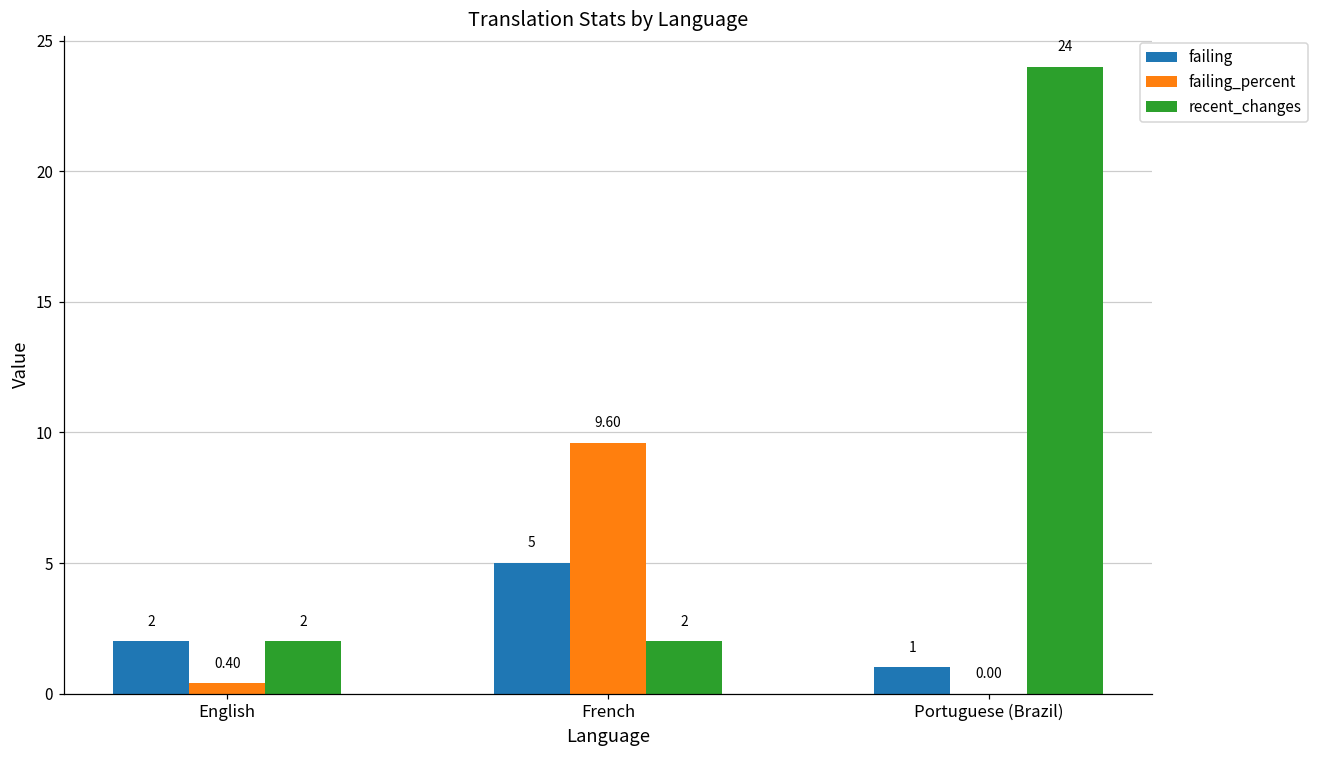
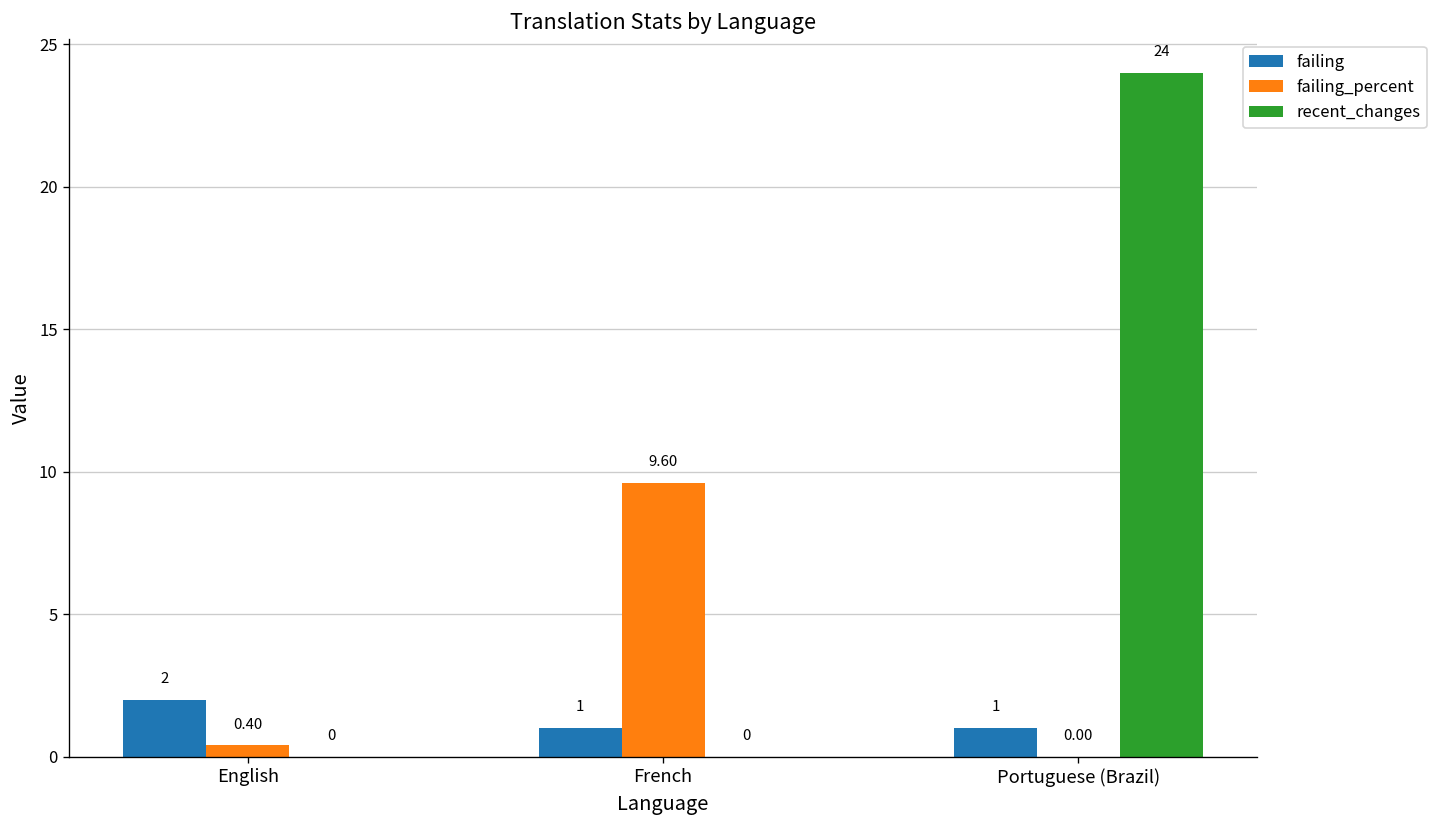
  {
    "failing": {
      "English": 2,
-     "French": 5,
+     "French": 1,
      "Portuguese (Brazil)": 1
    },
    "failing_percent": {
      "English": 0.40,
      "French": 9.60,
      "Portuguese (Brazil)": 0.00
    },
    "recent_changes": {
-     "English": 2,
-     "French": 2,
+     "English": 0,
+     "French": 0,
      "Portuguese (Brazil)": 24
    }
  }
